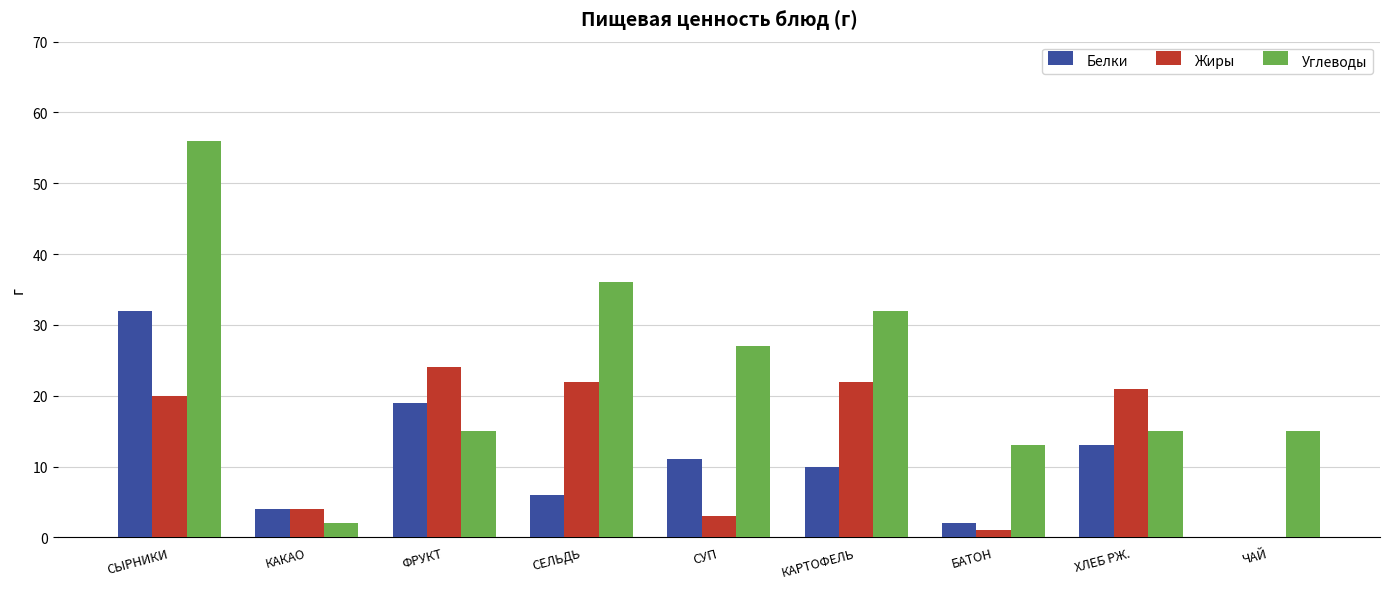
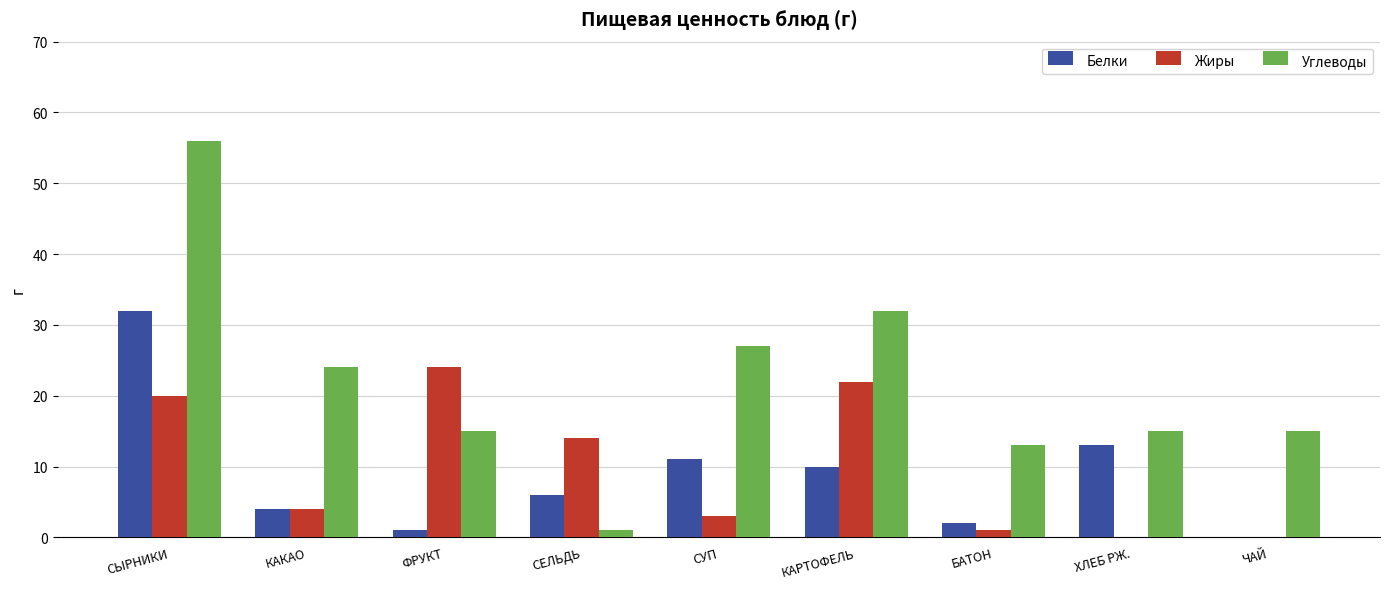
  {
    "Белки": {
      "СЫРНИКИ": 32,
      "КАКАО": 4,
-     "ФРУКТ": 19,
+     "ФРУКТ": 1,
      "СЕЛЬДЬ": 6,
      "СУП": 11,
      "КАРТОФЕЛЬ": 10,
      "БАТОН": 2,
      "ХЛЕБ РЖ.": 13,
      "ЧАЙ": 0
    },
    "Жиры": {
      "СЫРНИКИ": 20,
      "КАКАО": 4,
      "ФРУКТ": 24,
-     "СЕЛЬДЬ": 22,
+     "СЕЛЬДЬ": 14,
      "СУП": 3,
      "КАРТОФЕЛЬ": 22,
      "БАТОН": 1,
-     "ХЛЕБ РЖ.": 21,
+     "ХЛЕБ РЖ.": 0,
      "ЧАЙ": 0
    },
    "Углеводы": {
      "СЫРНИКИ": 56,
-     "КАКАО": 2,
+     "КАКАО": 24,
      "ФРУКТ": 15,
-     "СЕЛЬДЬ": 36,
+     "СЕЛЬДЬ": 1,
      "СУП": 27,
      "КАРТОФЕЛЬ": 32,
      "БАТОН": 13,
      "ХЛЕБ РЖ.": 15,
      "ЧАЙ": 15
    }
  }
